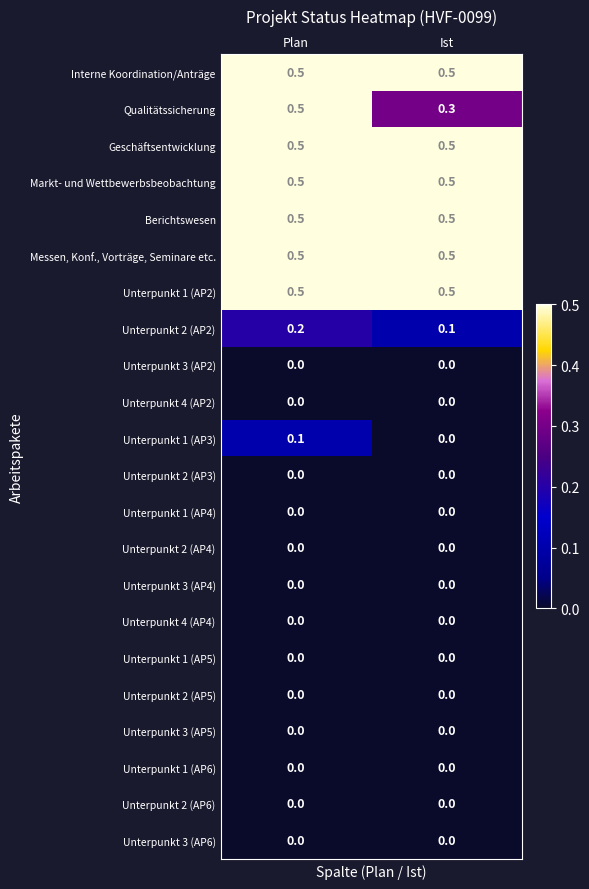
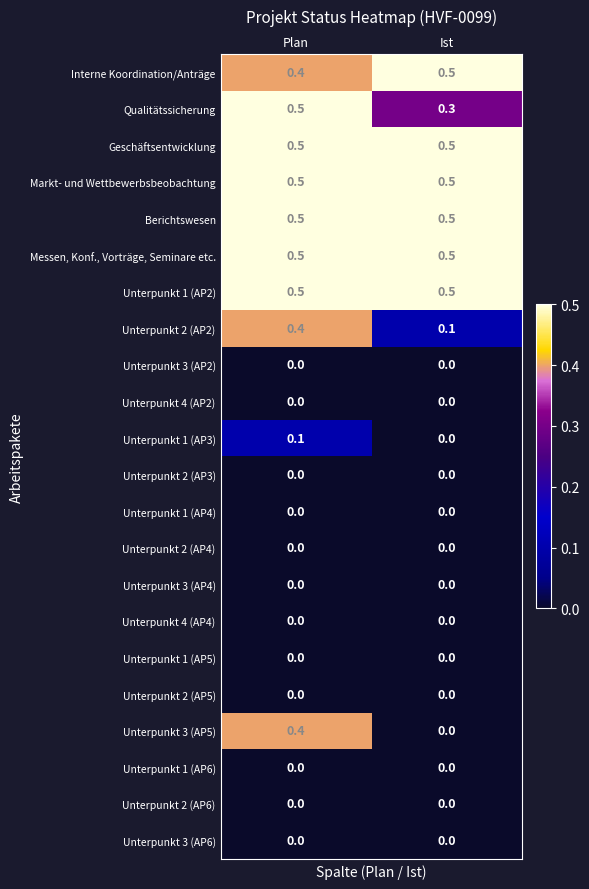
  {
    "Interne Koordination/Anträge": {
-     "Plan": 0.5,
+     "Plan": 0.4,
      "Ist": 0.5
    },
    "Qualitätssicherung": {
      "Plan": 0.5,
      "Ist": 0.3
    },
    "Geschäftsentwicklung": {
      "Plan": 0.5,
      "Ist": 0.5
    },
    "Markt- und Wettbewerbsbeobachtung": {
      "Plan": 0.5,
      "Ist": 0.5
    },
    "Berichtswesen": {
      "Plan": 0.5,
      "Ist": 0.5
    },
    "Messen, Konf., Vorträge, Seminare etc.": {
      "Plan": 0.5,
      "Ist": 0.5
    },
    "Unterpunkt 1 (AP2)": {
      "Plan": 0.5,
      "Ist": 0.5
    },
    "Unterpunkt 2 (AP2)": {
-     "Plan": 0.2,
+     "Plan": 0.4,
      "Ist": 0.1
    },
    "Unterpunkt 3 (AP2)": {
      "Plan": 0.0,
      "Ist": 0.0
    },
    "Unterpunkt 4 (AP2)": {
      "Plan": 0.0,
      "Ist": 0.0
    },
    "Unterpunkt 1 (AP3)": {
      "Plan": 0.1,
      "Ist": 0.0
    },
    "Unterpunkt 2 (AP3)": {
      "Plan": 0.0,
      "Ist": 0.0
    },
    "Unterpunkt 1 (AP4)": {
      "Plan": 0.0,
      "Ist": 0.0
    },
    "Unterpunkt 2 (AP4)": {
      "Plan": 0.0,
      "Ist": 0.0
    },
    "Unterpunkt 3 (AP4)": {
      "Plan": 0.0,
      "Ist": 0.0
    },
    "Unterpunkt 4 (AP4)": {
      "Plan": 0.0,
      "Ist": 0.0
    },
    "Unterpunkt 1 (AP5)": {
      "Plan": 0.0,
      "Ist": 0.0
    },
    "Unterpunkt 2 (AP5)": {
      "Plan": 0.0,
      "Ist": 0.0
    },
    "Unterpunkt 3 (AP5)": {
-     "Plan": 0.0,
+     "Plan": 0.4,
      "Ist": 0.0
    },
    "Unterpunkt 1 (AP6)": {
      "Plan": 0.0,
      "Ist": 0.0
    },
    "Unterpunkt 2 (AP6)": {
      "Plan": 0.0,
      "Ist": 0.0
    },
    "Unterpunkt 3 (AP6)": {
      "Plan": 0.0,
      "Ist": 0.0
    }
  }
